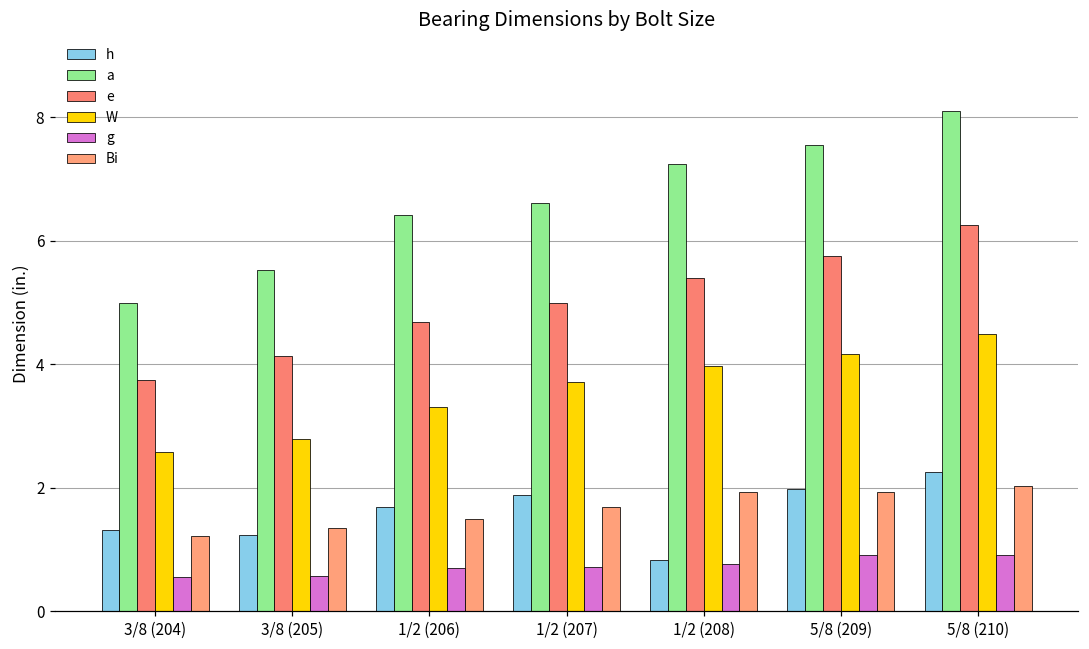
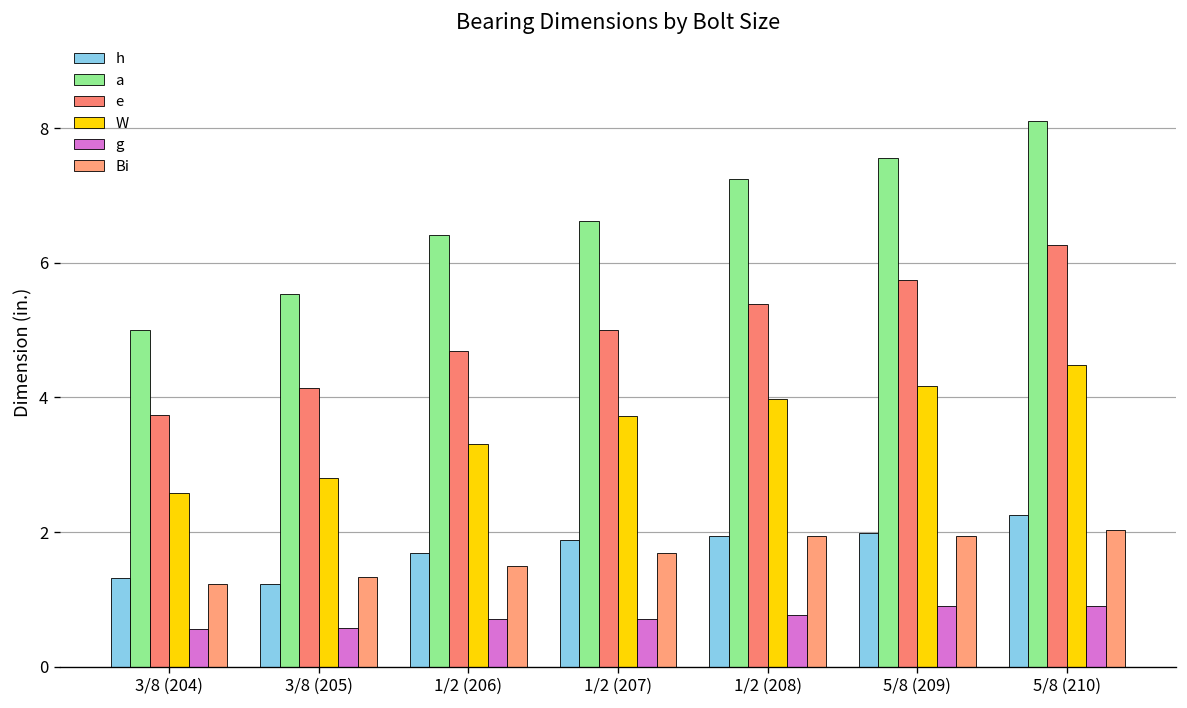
  {
    "h": {
      "3/8 (204)": 1.3,
      "3/8 (205)": 1.2,
      "1/2 (206)": 1.7,
      "1/2 (207)": 1.9,
-     "1/2 (208)": 0.8,
+     "1/2 (208)": 1.9,
      "5/8 (209)": 2.0,
      "5/8 (210)": 2.3
    },
    "a": {
      "3/8 (204)": 5.0,
      "3/8 (205)": 5.5,
      "1/2 (206)": 6.4,
      "1/2 (207)": 6.6,
      "1/2 (208)": 7.2,
      "5/8 (209)": 7.6,
      "5/8 (210)": 8.1
    },
    "W": {
      "3/8 (204)": 2.6,
      "3/8 (205)": 2.8,
      "1/2 (206)": 3.3,
      "1/2 (207)": 3.7,
      "1/2 (208)": 4.0,
      "5/8 (209)": 4.2,
      "5/8 (210)": 4.5
    },
    "g": {
      "3/8 (204)": 0.6,
      "3/8 (205)": 0.6,
      "1/2 (206)": 0.7,
      "1/2 (207)": 0.7,
      "1/2 (208)": 0.8,
      "5/8 (209)": 0.9,
      "5/8 (210)": 0.9
    }
  }
